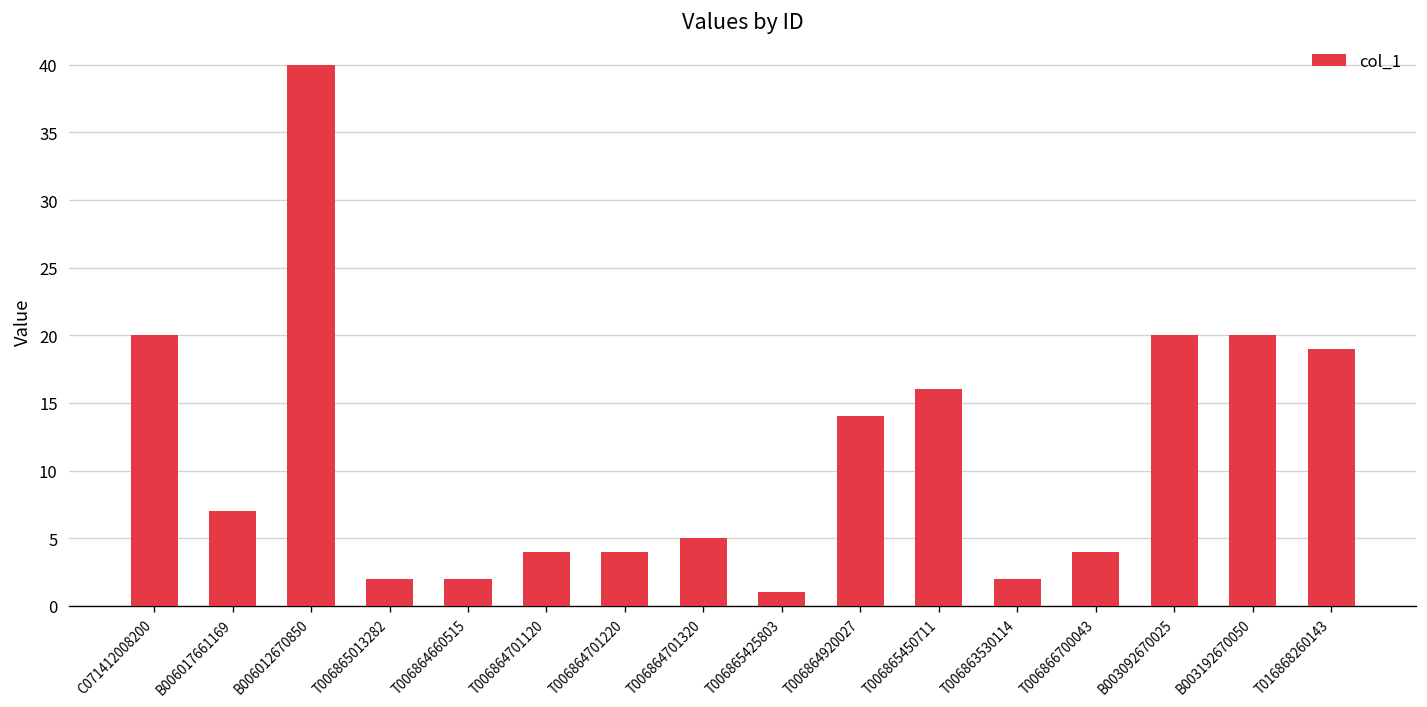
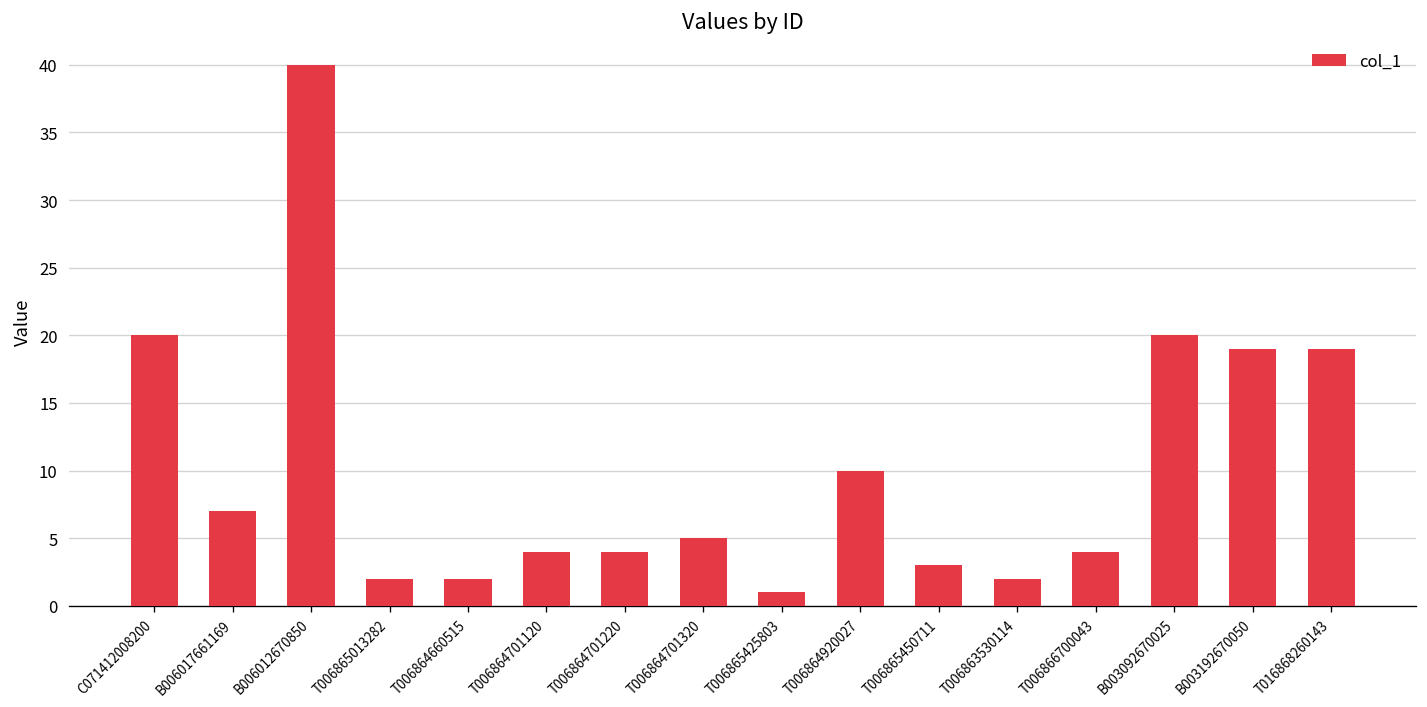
  {
    "C071412008200": 20,
    "B006017661169": 7,
    "B006012670850": 40,
    "T006865013282": 2,
    "T006864660515": 2,
    "T006864701120": 4,
    "T006864701220": 4,
    "T006864701320": 5,
    "T006865425803": 1,
-   "T006864920027": 14,
-   "T006865450711": 16,
+   "T006864920027": 10,
+   "T006865450711": 3,
    "T006863530114": 2,
    "T006866700043": 4,
    "B003092670025": 20,
-   "B003192670050": 20,
+   "B003192670050": 19,
    "T016868260143": 19
  }
